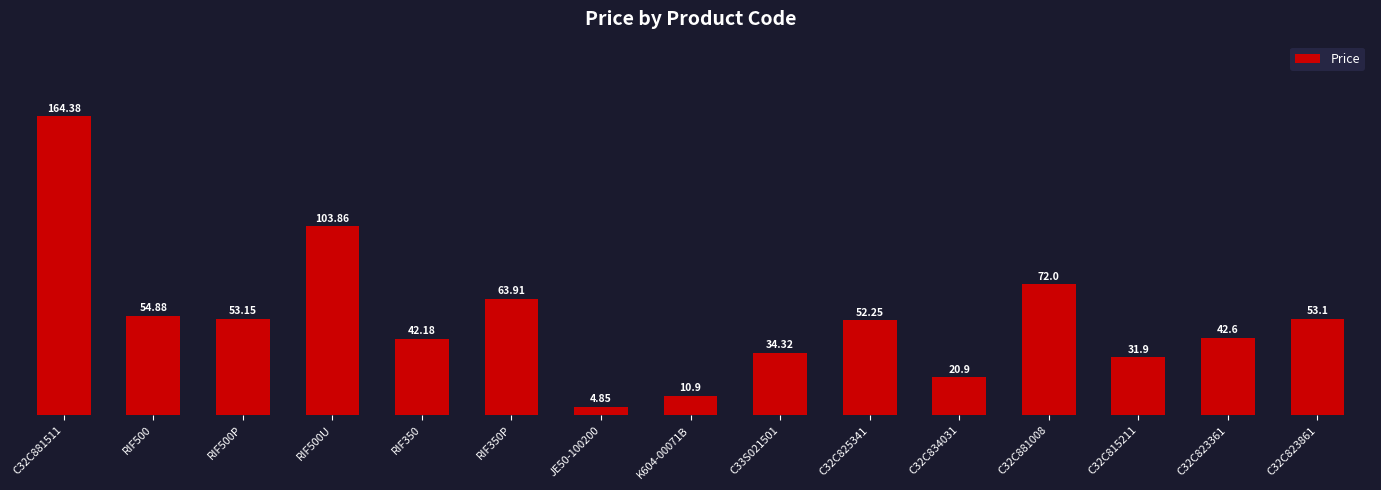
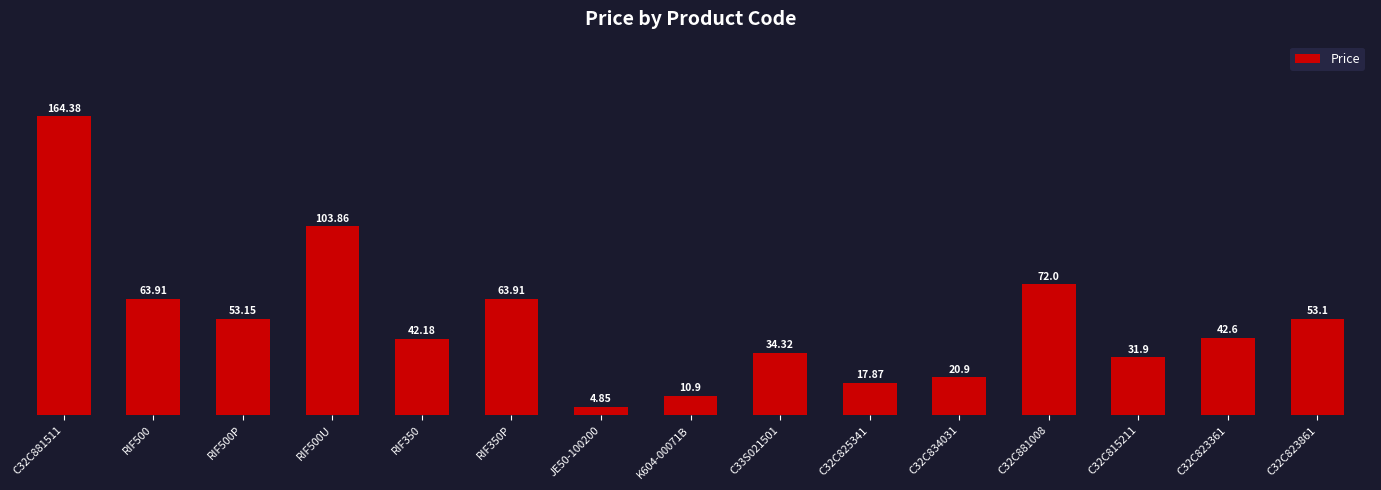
  {
    "C32C881511": 164.38,
-   "RIF500": 54.88,
+   "RIF500": 63.91,
    "RIF500P": 53.15,
    "RIF500U": 103.86,
    "RIF350": 42.18,
    "RIF350P": 63.91,
    "JE50-100200": 4.85,
    "K604-00071B": 10.9,
    "C33S021501": 34.32,
-   "C32C825341": 52.25,
+   "C32C825341": 17.87,
    "C32C834031": 20.9,
    "C32C881008": 72.0,
    "C32C815211": 31.9,
    "C32C823361": 42.6,
    "C32C823861": 53.1
  }
